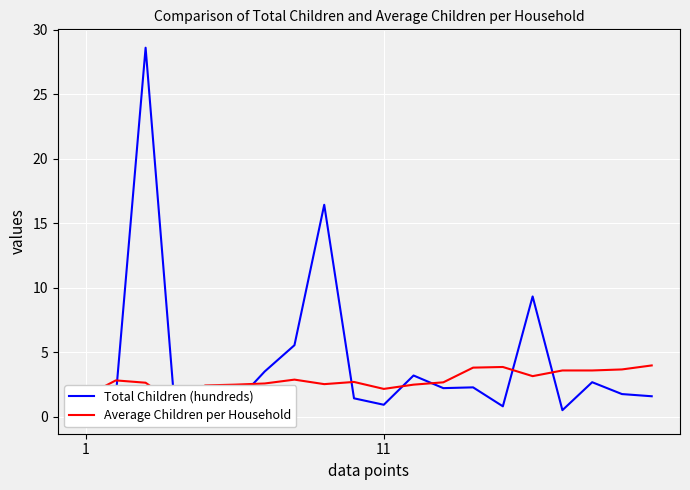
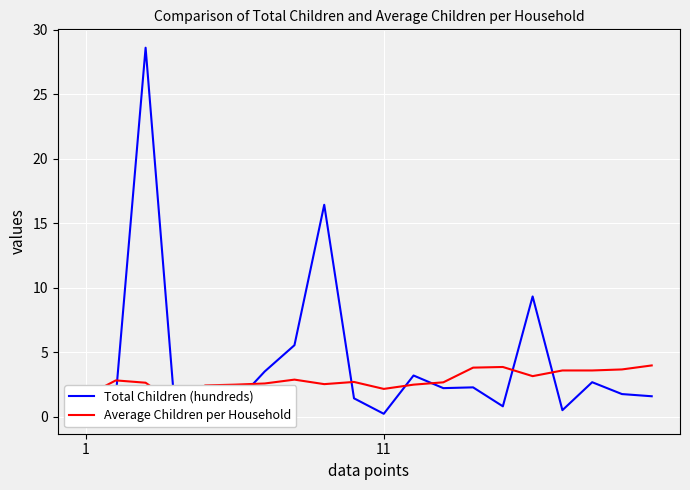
  {
    "Total Children (hundreds)": {
-     "11": 0.9
+     "11": 0.2
    },
    "Average Children per Household": {
      "11": 2.2
    }
  }
